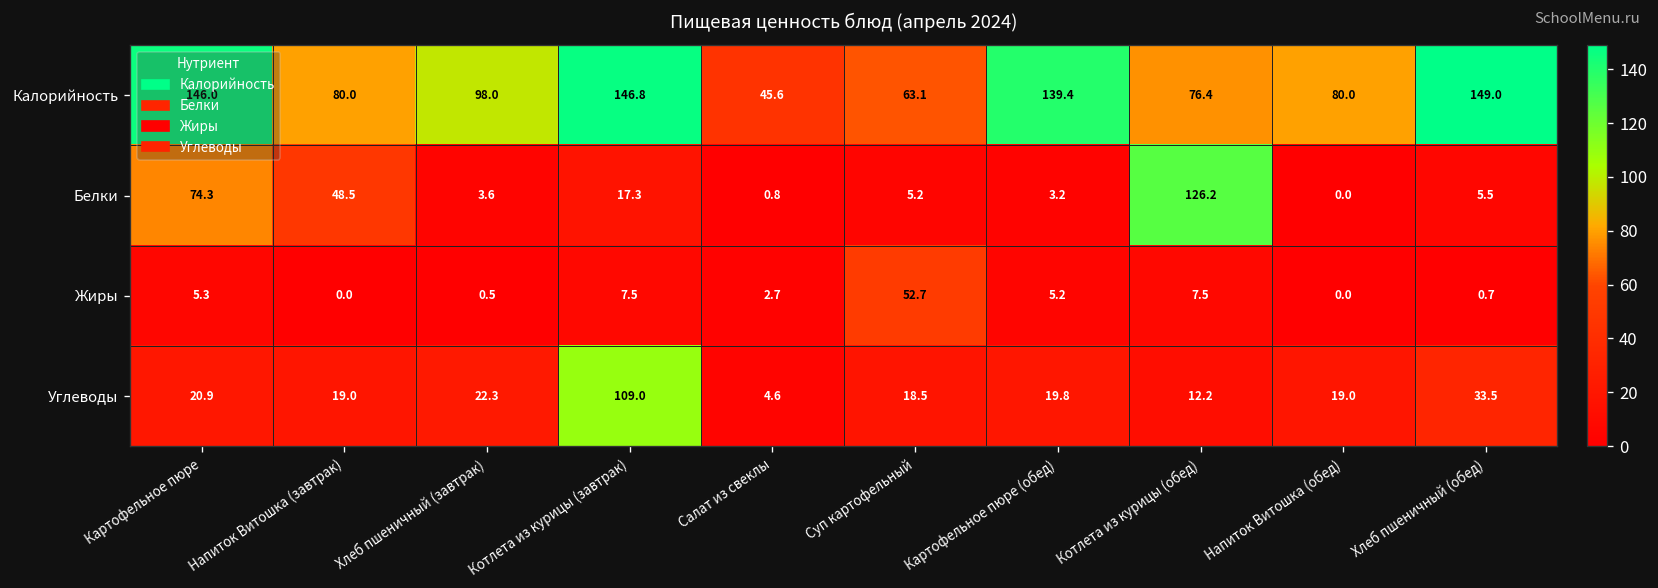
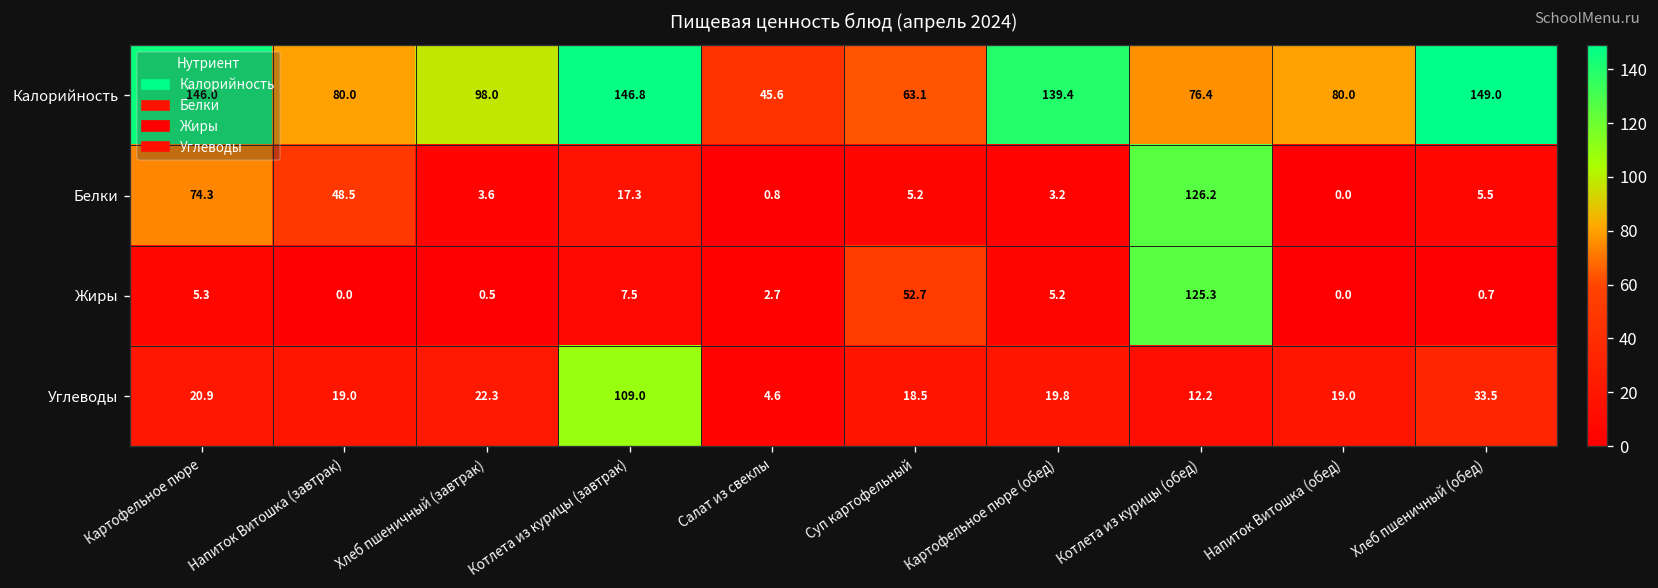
  {
    "Калорийность": {
      "Напиток Витошка (завтрак)": 80.0,
      "Хлеб пшеничный (завтрак)": 98.0,
      "Котлета из курицы (завтрак)": 146.8,
      "Салат из свеклы": 45.6,
      "Суп картофельный": 63.1,
      "Картофельное пюре (обед)": 139.4,
      "Котлета из курицы (обед)": 76.4,
      "Напиток Витошка (обед)": 80.0,
      "Хлеб пшеничный (обед)": 149.0
    },
    "Белки": {
      "Картофельное пюре": 74.3,
      "Напиток Витошка (завтрак)": 48.5,
      "Хлеб пшеничный (завтрак)": 3.6,
      "Котлета из курицы (завтрак)": 17.3,
      "Салат из свеклы": 0.8,
      "Суп картофельный": 5.2,
      "Картофельное пюре (обед)": 3.2,
      "Котлета из курицы (обед)": 126.2,
      "Напиток Витошка (обед)": 0.0,
      "Хлеб пшеничный (обед)": 5.5
    },
    "Жиры": {
      "Картофельное пюре": 5.3,
      "Напиток Витошка (завтрак)": 0.0,
      "Хлеб пшеничный (завтрак)": 0.5,
      "Котлета из курицы (завтрак)": 7.5,
      "Салат из свеклы": 2.7,
      "Суп картофельный": 52.7,
      "Картофельное пюре (обед)": 5.2,
-     "Котлета из курицы (обед)": 7.5,
+     "Котлета из курицы (обед)": 125.3,
      "Напиток Витошка (обед)": 0.0,
      "Хлеб пшеничный (обед)": 0.7
    },
    "Углеводы": {
      "Картофельное пюре": 20.9,
      "Напиток Витошка (завтрак)": 19.0,
      "Хлеб пшеничный (завтрак)": 22.3,
      "Котлета из курицы (завтрак)": 109.0,
      "Салат из свеклы": 4.6,
      "Суп картофельный": 18.5,
      "Картофельное пюре (обед)": 19.8,
      "Котлета из курицы (обед)": 12.2,
      "Напиток Витошка (обед)": 19.0,
      "Хлеб пшеничный (обед)": 33.5
    }
  }
